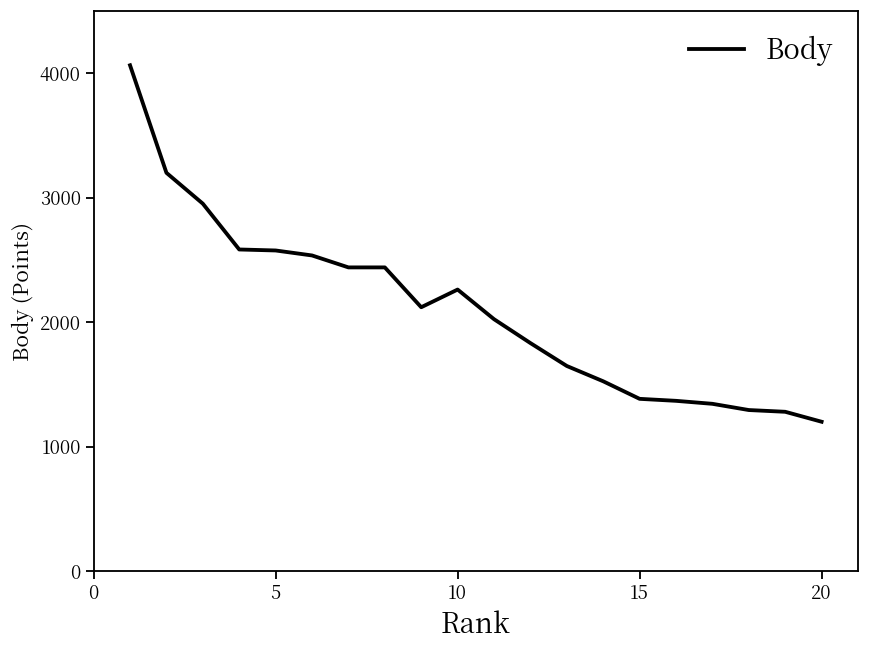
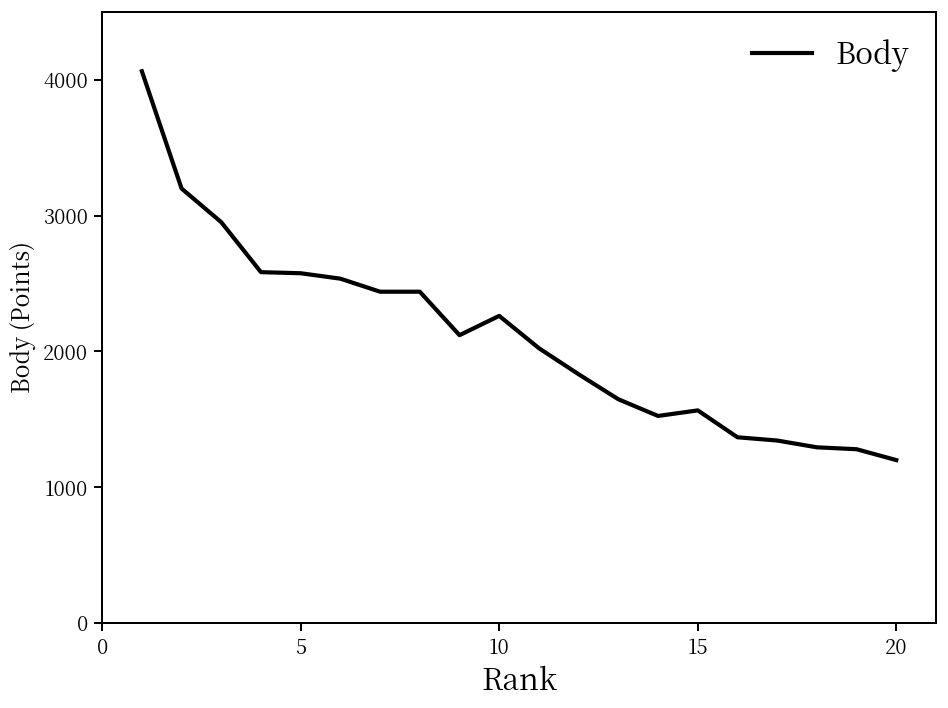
  {
    "5": 2580,
    "10": 2260,
-   "15": 1380,
+   "15": 1570,
    "20": 1200
  }
